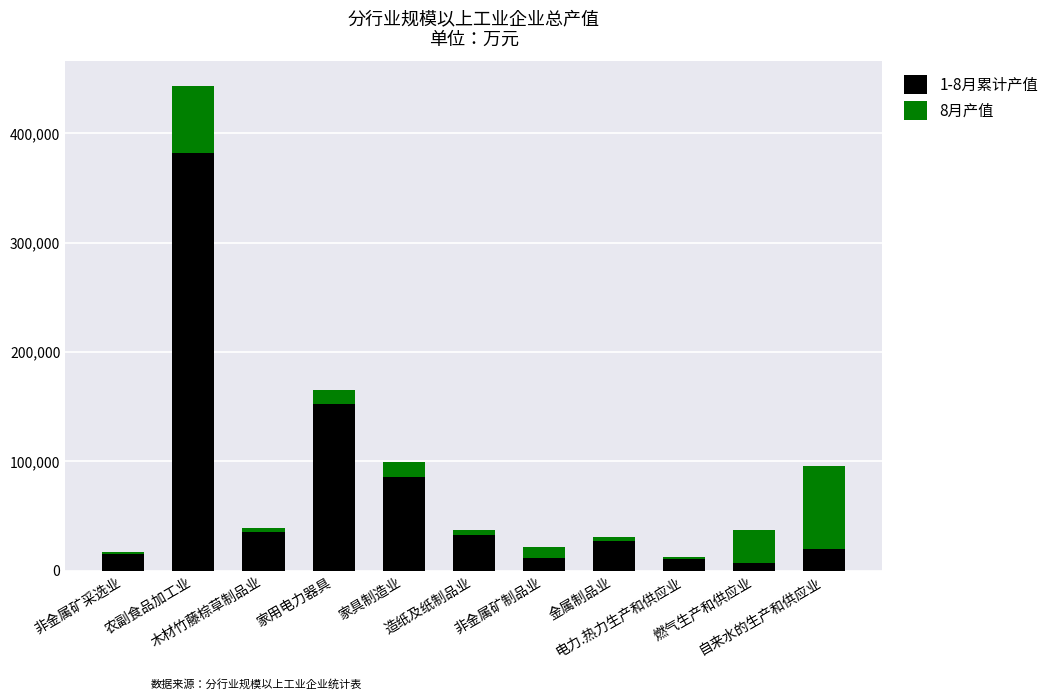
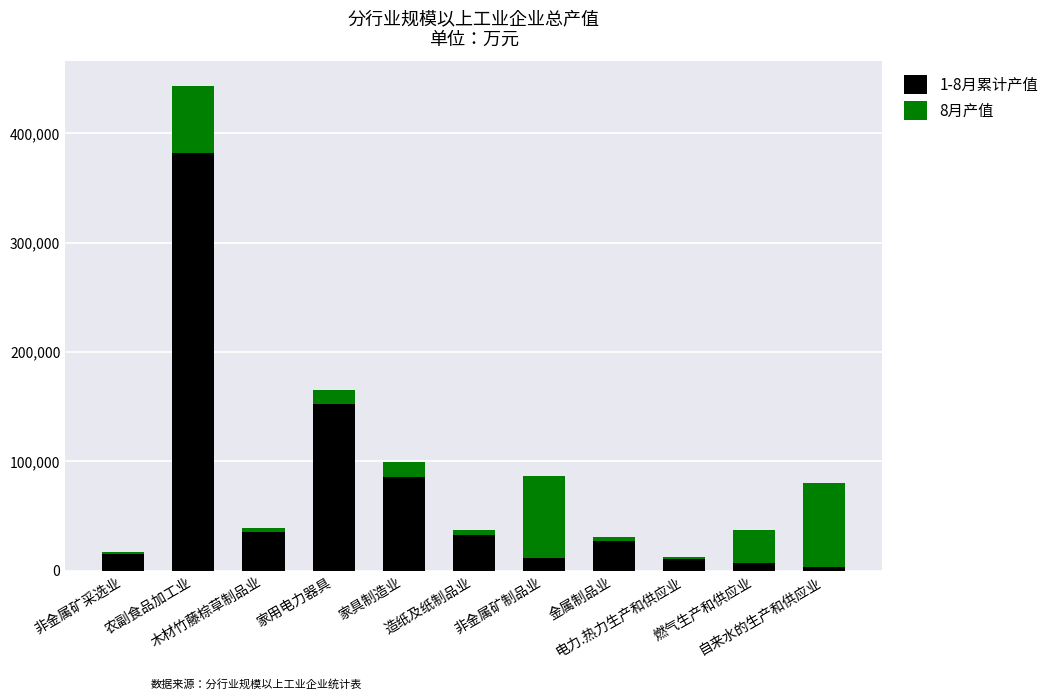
  {
    "1-8月累计产值": {
      "非金属矿采选业": "15,000",
      "农副食品加工业": "382,000",
      "木材竹藤棕草制品业": "35,000",
      "家用电力器具": "152,000",
      "家具制造业": "86,000",
      "造纸及纸制品业": "33,000",
      "非金属矿制品业": "11,000",
      "金属制品业": "27,000",
      "电力.热力生产和供应业": "11,000",
      "燃气生产和供应业": "7,000",
-     "自来水的生产和供应业": "20,000"
+     "自来水的生产和供应业": "4,000"
    },
    "8月产值": {
      "农副食品加工业": "62,000",
      "木材竹藤棕草制品业": "4,000",
      "家用电力器具": "13,000",
      "家具制造业": "14,000",
      "造纸及纸制品业": "4,000",
-     "非金属矿制品业": "11,000",
+     "非金属矿制品业": "76,000",
      "金属制品业": "3,000",
      "燃气生产和供应业": "30,000",
      "自来水的生产和供应业": "76,000"
    }
  }
